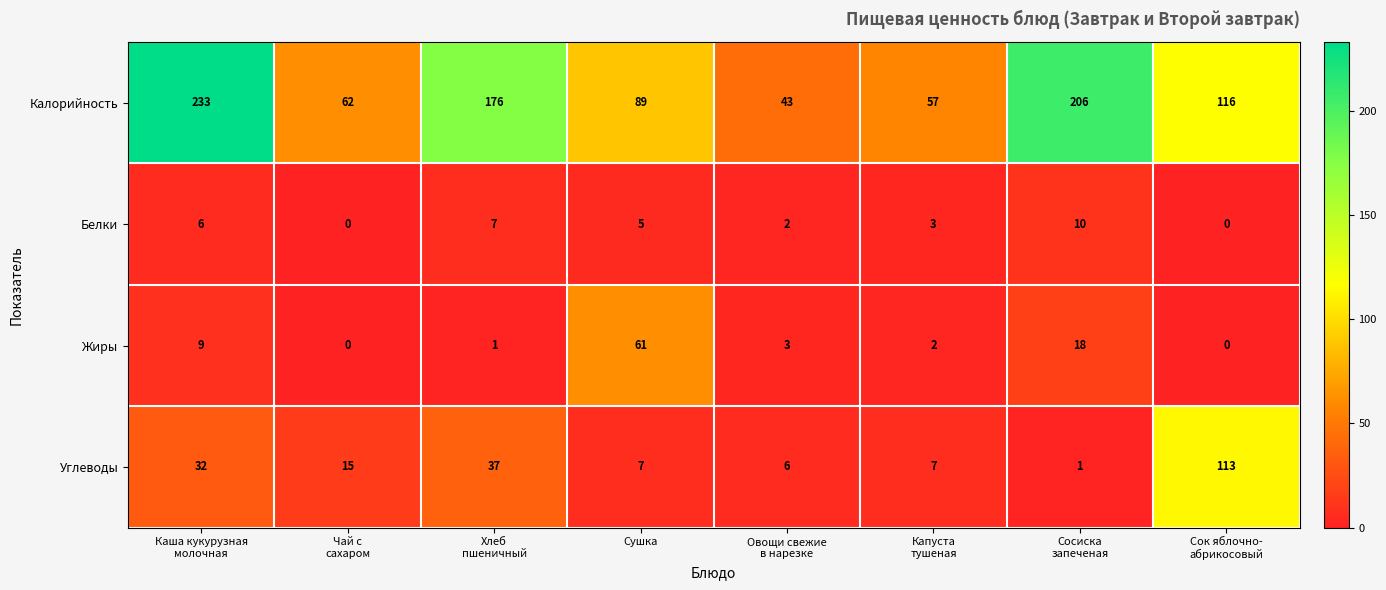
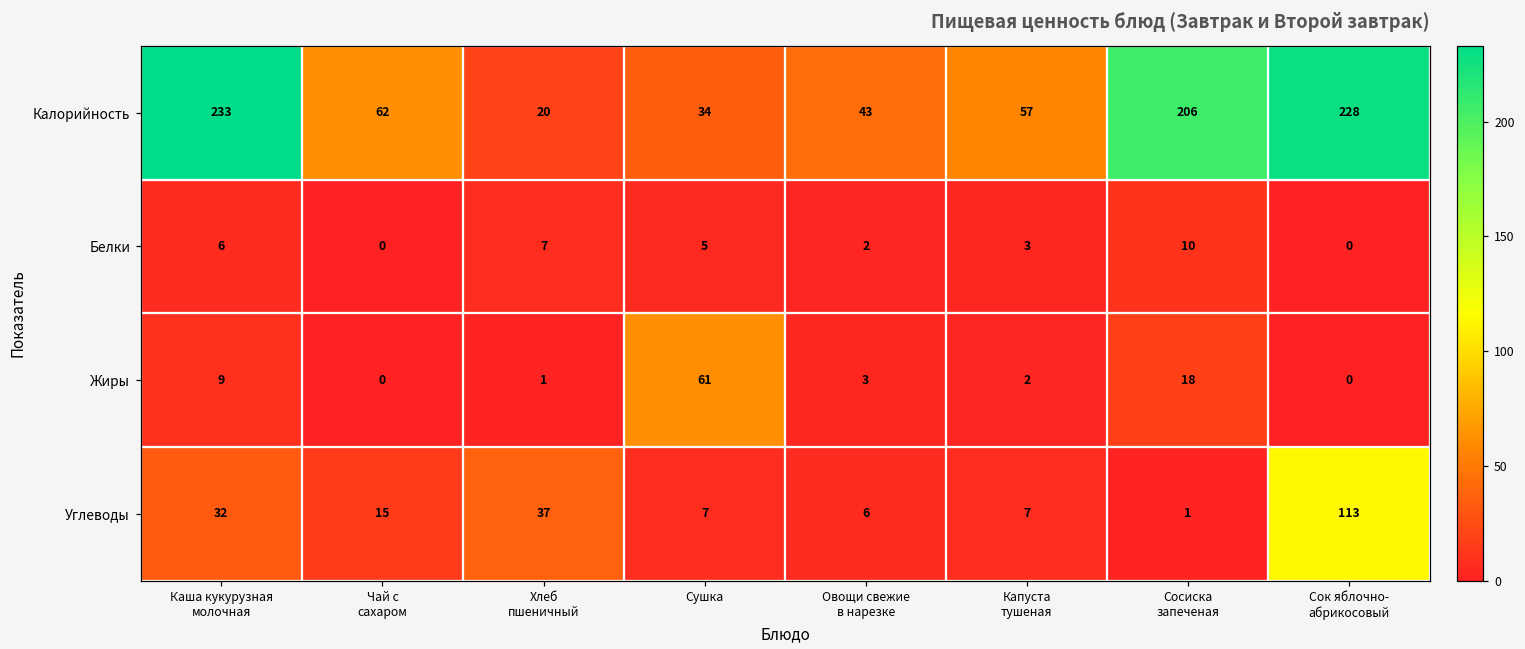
  {
    "Калорийность": {
      "Каша кукурузная молочная": 233,
      "Чай с сахаром": 62,
-     "Хлеб пшеничный": 176,
-     "Сушка": 89,
+     "Хлеб пшеничный": 20,
+     "Сушка": 34,
      "Овощи свежие в нарезке": 43,
      "Капуста тушеная": 57,
      "Сосиска запеченая": 206,
-     "Сок яблочно- абрикосовый": 116
+     "Сок яблочно- абрикосовый": 228
    },
    "Белки": {
      "Каша кукурузная молочная": 6,
      "Чай с сахаром": 0,
      "Хлеб пшеничный": 7,
      "Сушка": 5,
      "Овощи свежие в нарезке": 2,
      "Капуста тушеная": 3,
      "Сосиска запеченая": 10,
      "Сок яблочно- абрикосовый": 0
    },
    "Жиры": {
      "Каша кукурузная молочная": 9,
      "Чай с сахаром": 0,
      "Хлеб пшеничный": 1,
      "Сушка": 61,
      "Овощи свежие в нарезке": 3,
      "Капуста тушеная": 2,
      "Сосиска запеченая": 18,
      "Сок яблочно- абрикосовый": 0
    },
    "Углеводы": {
      "Каша кукурузная молочная": 32,
      "Чай с сахаром": 15,
      "Хлеб пшеничный": 37,
      "Сушка": 7,
      "Овощи свежие в нарезке": 6,
      "Капуста тушеная": 7,
      "Сосиска запеченая": 1,
      "Сок яблочно- абрикосовый": 113
    }
  }
